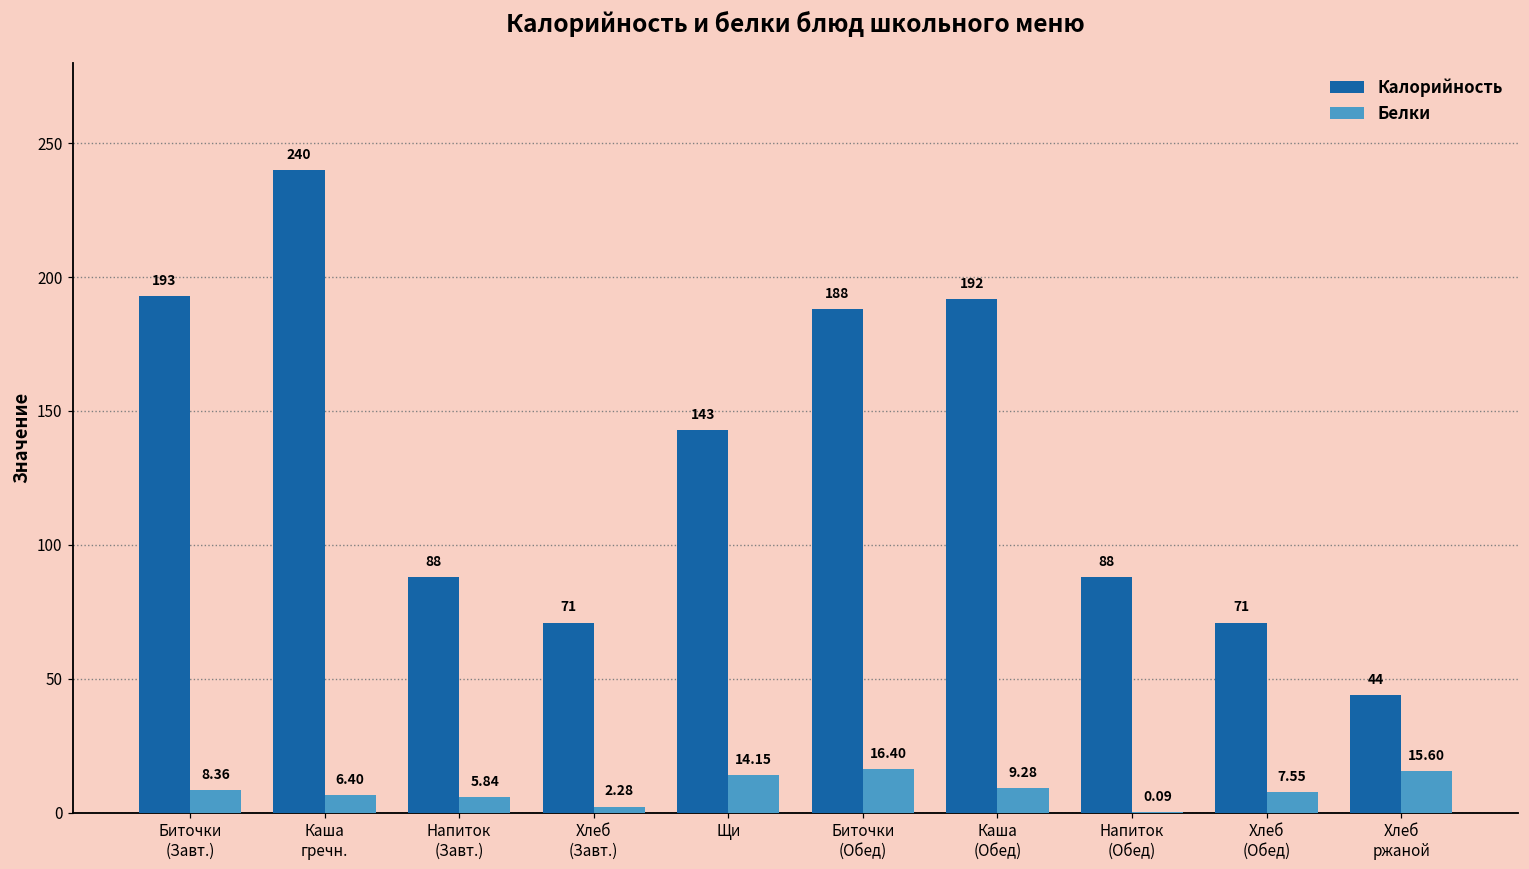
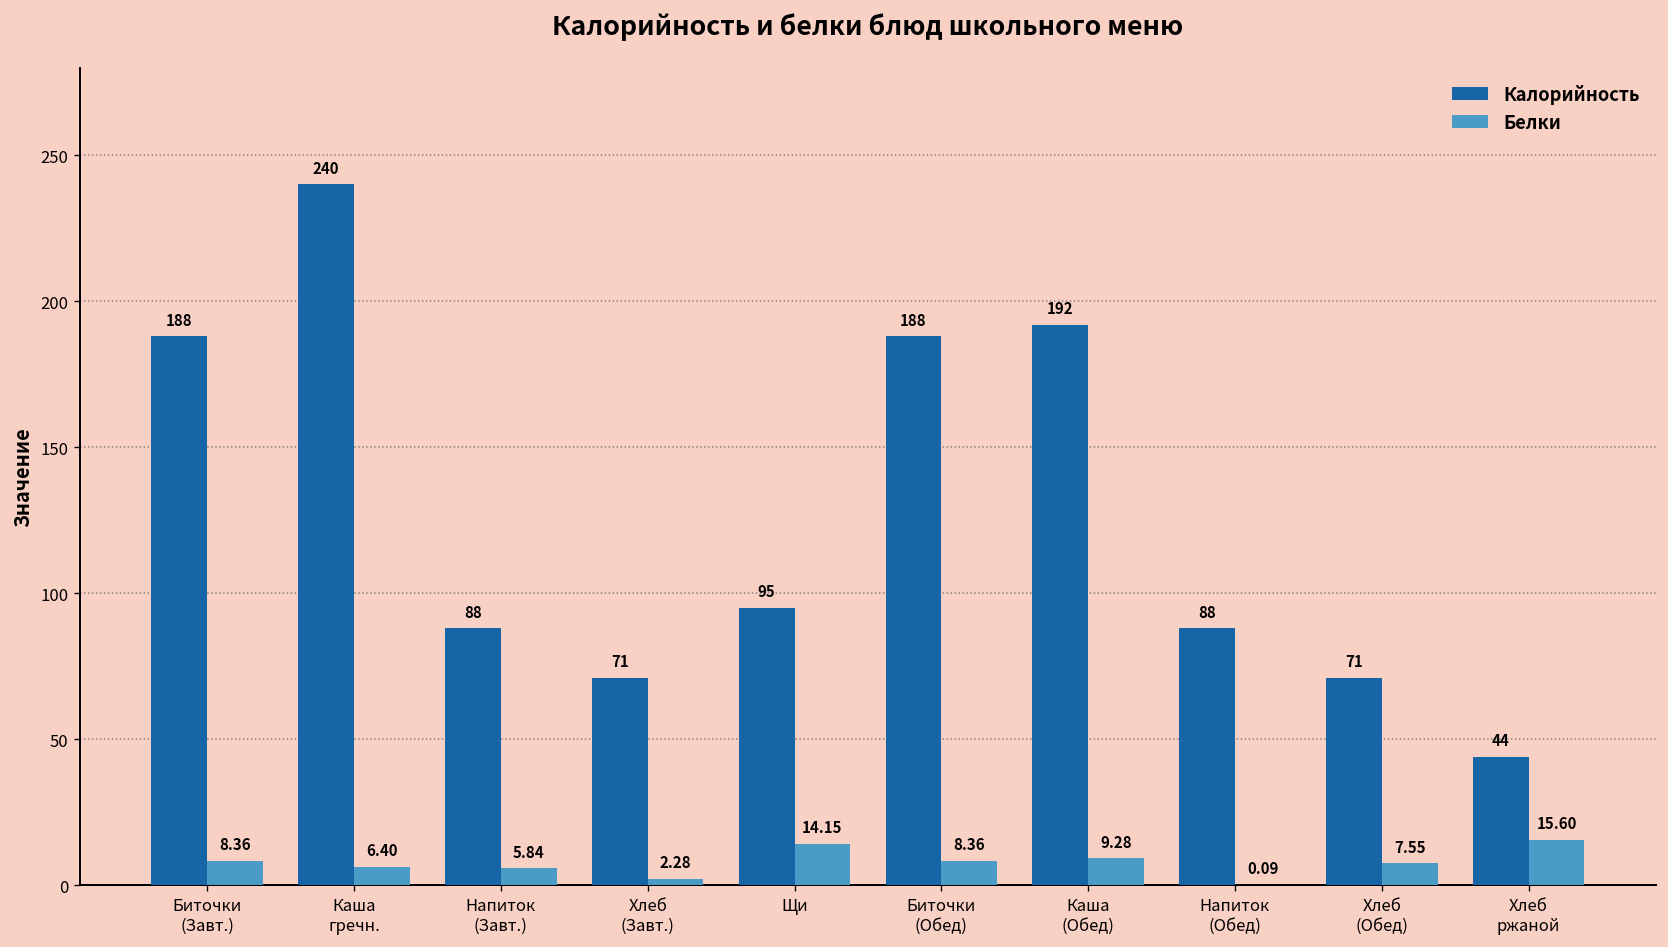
  {
    "Калорийность": {
-     "Биточки (Завт.)": 193,
+     "Биточки (Завт.)": 188,
      "Каша гречн.": 240,
      "Напиток (Завт.)": 88,
      "Хлеб (Завт.)": 71,
-     "Щи": 143,
+     "Щи": 95,
      "Биточки (Обед)": 188,
      "Каша (Обед)": 192,
      "Напиток (Обед)": 88,
      "Хлеб (Обед)": 71,
      "Хлеб ржаной": 44
    },
    "Белки": {
      "Биточки (Завт.)": 8.36,
      "Каша гречн.": 6.40,
      "Напиток (Завт.)": 5.84,
      "Хлеб (Завт.)": 2.28,
      "Щи": 14.15,
-     "Биточки (Обед)": 16.40,
+     "Биточки (Обед)": 8.36,
      "Каша (Обед)": 9.28,
      "Напиток (Обед)": 0.09,
      "Хлеб (Обед)": 7.55,
      "Хлеб ржаной": 15.60
    }
  }
